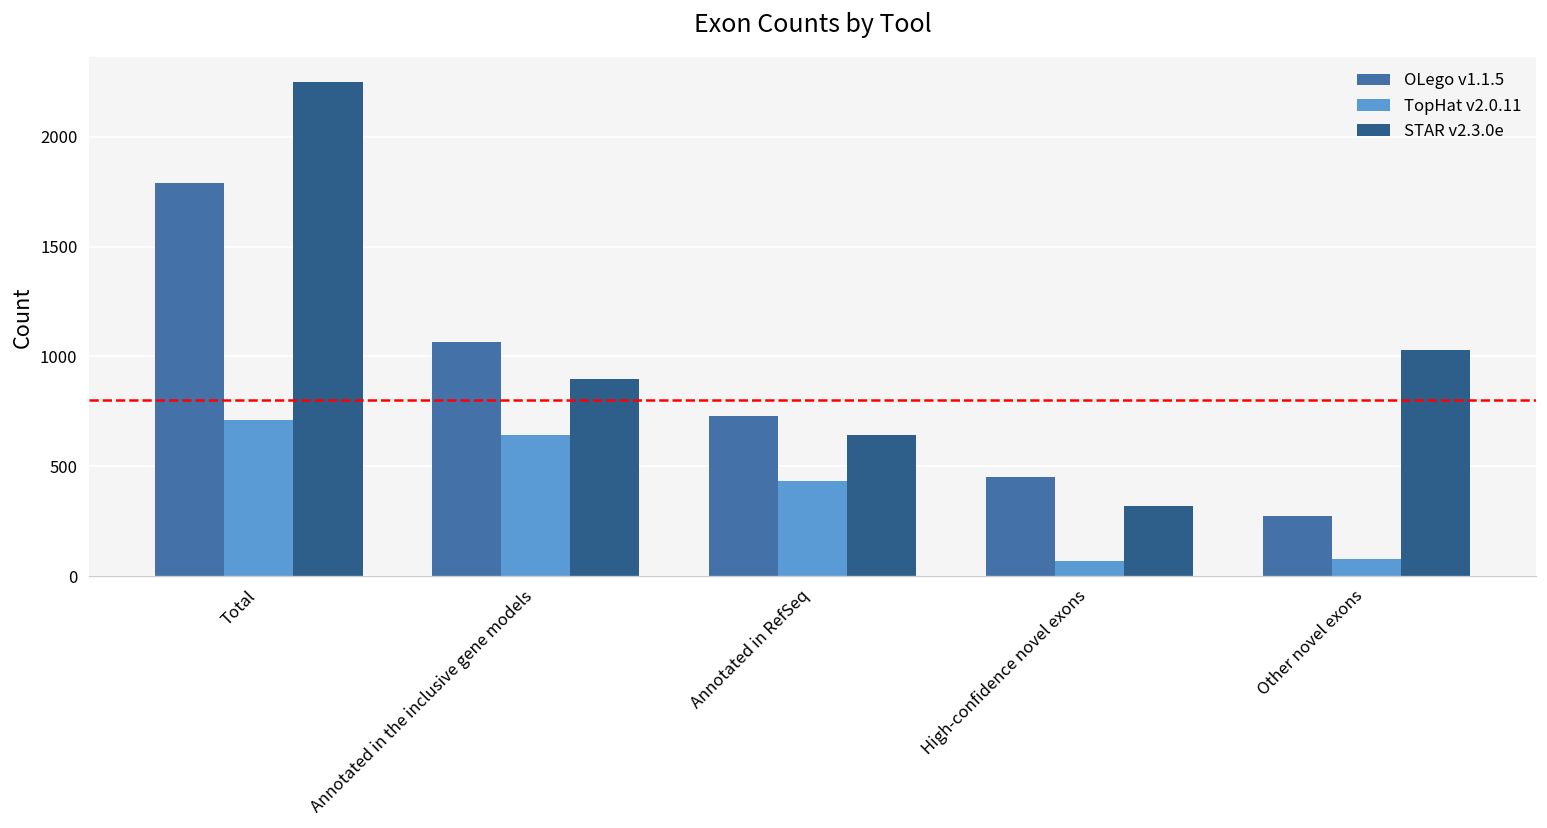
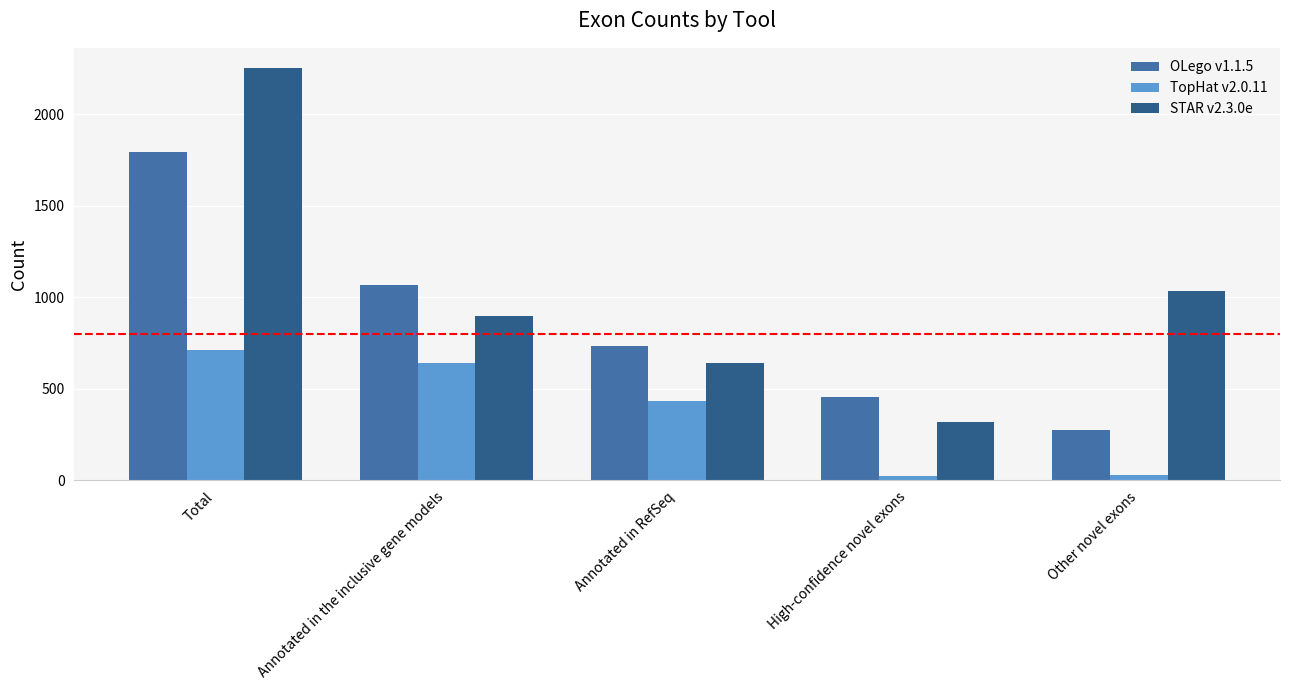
  {
    "TopHat v2.0.11": {
      "Total": 710,
      "Annotated in the inclusive gene models": 640,
      "Annotated in RefSeq": 430,
-     "High-confidence novel exons": 70,
-     "Other novel exons": 80
+     "High-confidence novel exons": 30,
+     "Other novel exons": 30
    }
  }
